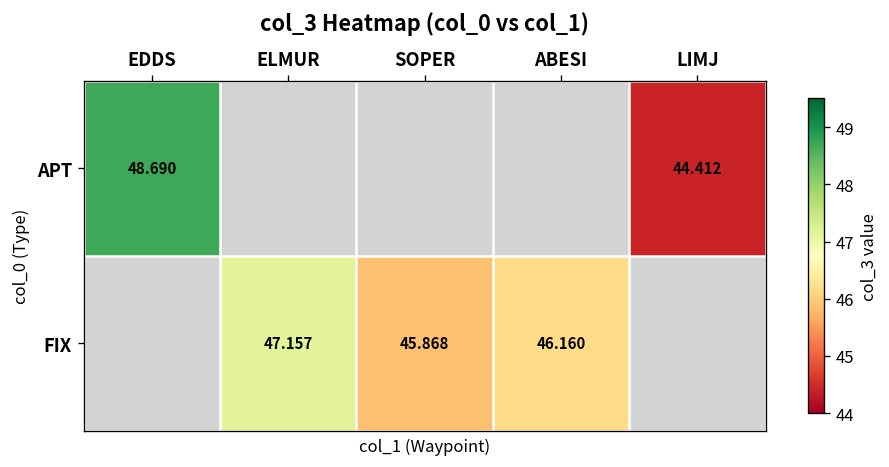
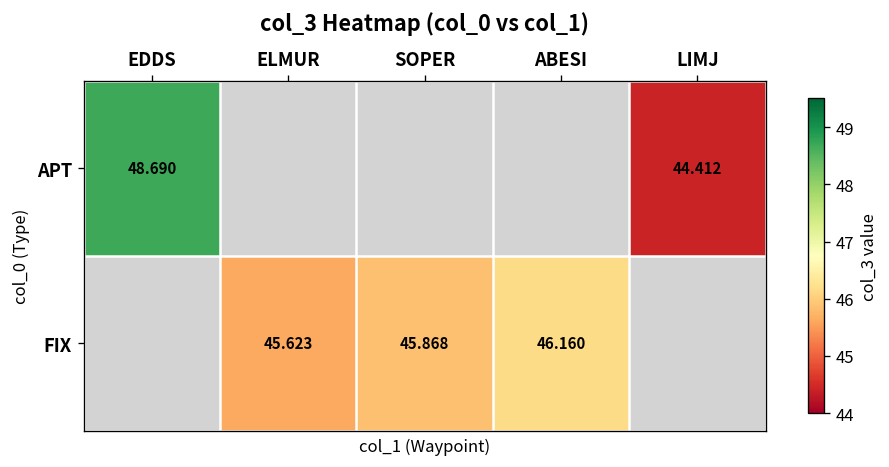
  {
    "APT": {
      "EDDS": 48.690,
      "LIMJ": 44.412
    },
    "FIX": {
-     "ELMUR": 47.157,
+     "ELMUR": 45.623,
      "SOPER": 45.868,
      "ABESI": 46.160
    }
  }
